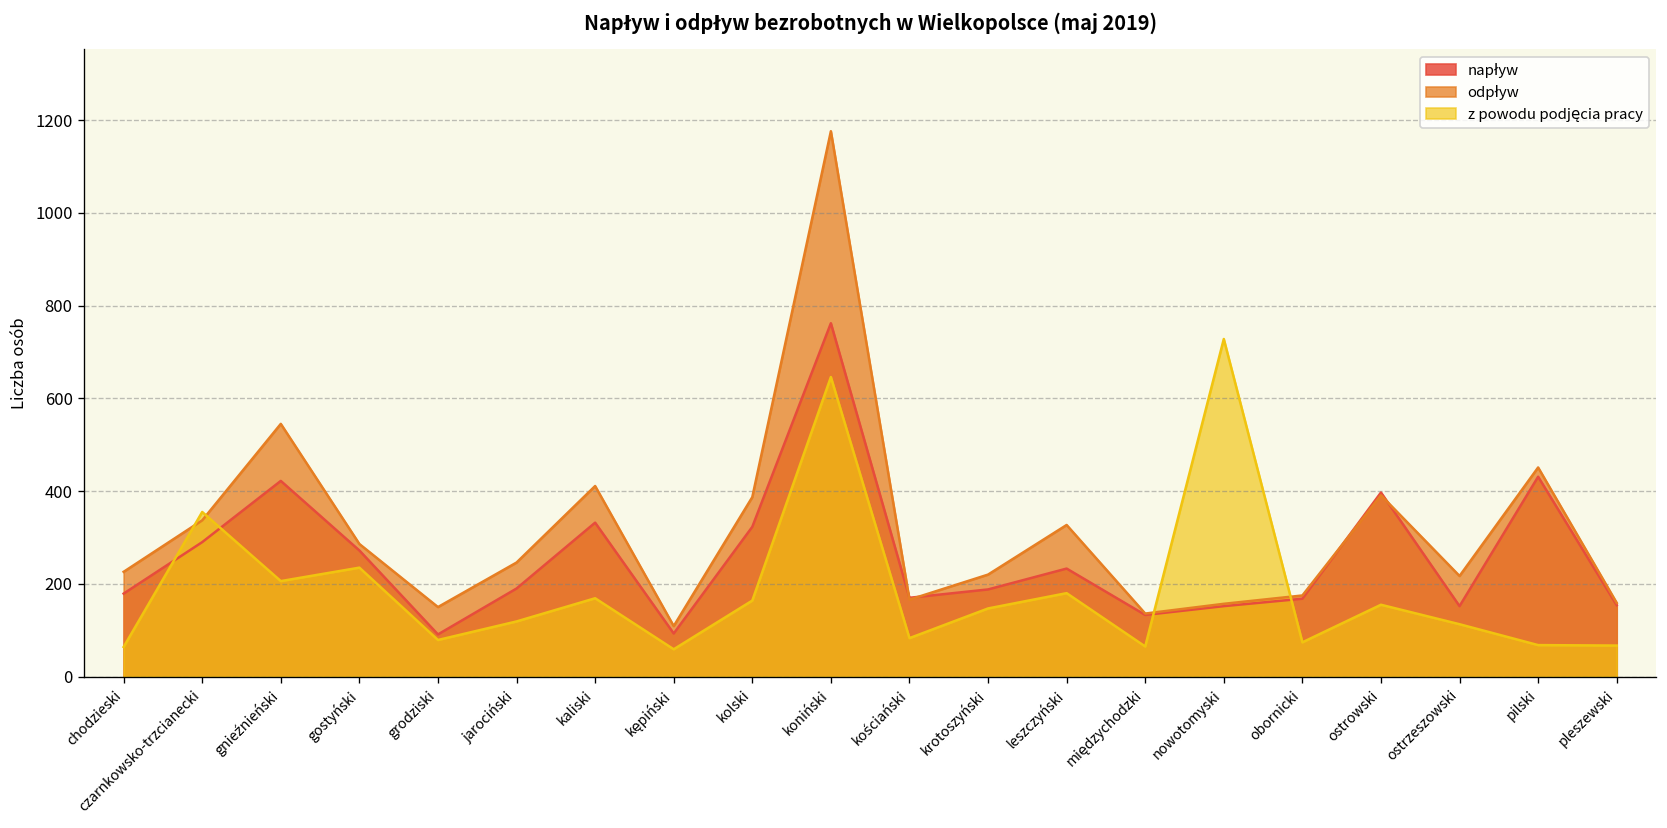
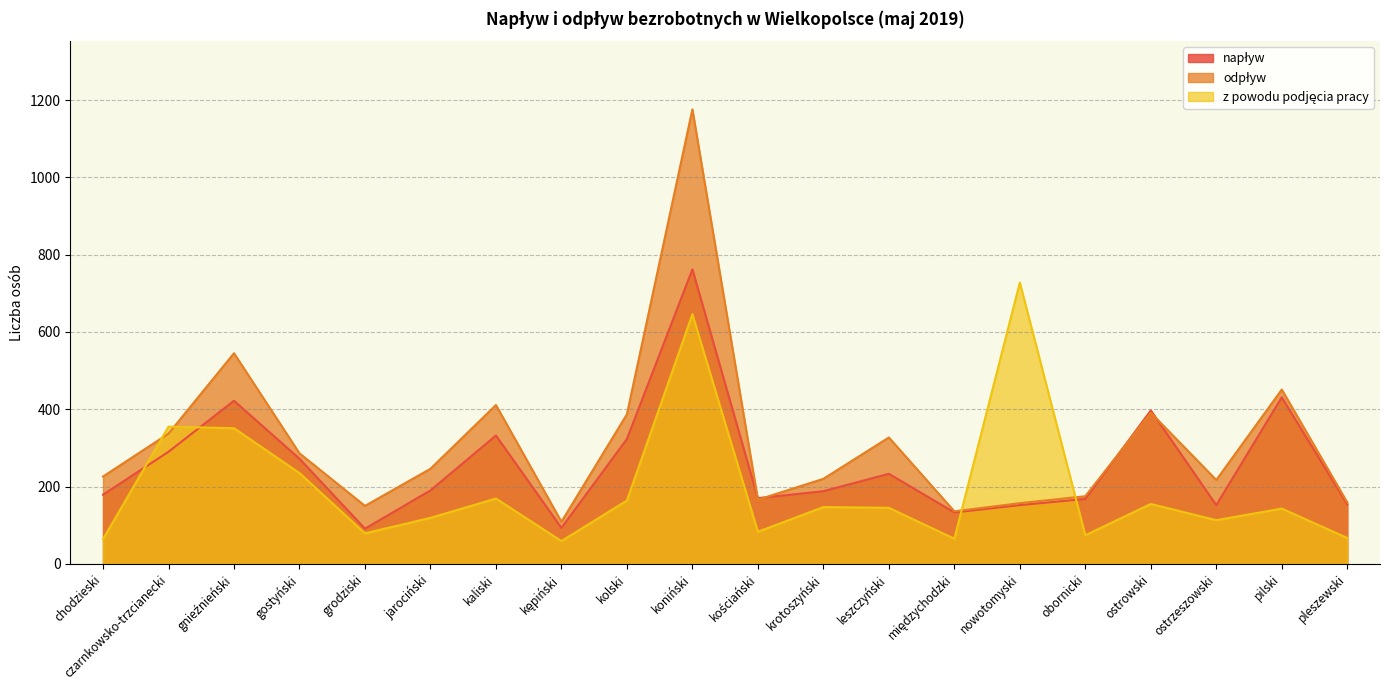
  {
    "z powodu podjęcia pracy": {
      "chodzieski": 60,
      "czarnkowsko-trzcianecki": 360,
-     "gnieźnieński": 210,
+     "gnieźnieński": 350,
      "gostyński": 240,
      "grodziski": 80,
      "jarociński": 120,
      "kaliski": 170,
      "kępiński": 60,
      "kolski": 160,
      "koniński": 650,
      "kościański": 80,
      "krotoszyński": 150,
-     "leszczyński": 180,
+     "leszczyński": 150,
      "międzychodzki": 70,
      "nowotomyski": 730,
      "obornicki": 70,
      "ostrowski": 160,
      "ostrzeszowski": 110,
-     "pilski": 70,
+     "pilski": 140,
      "pleszewski": 70
    }
  }
